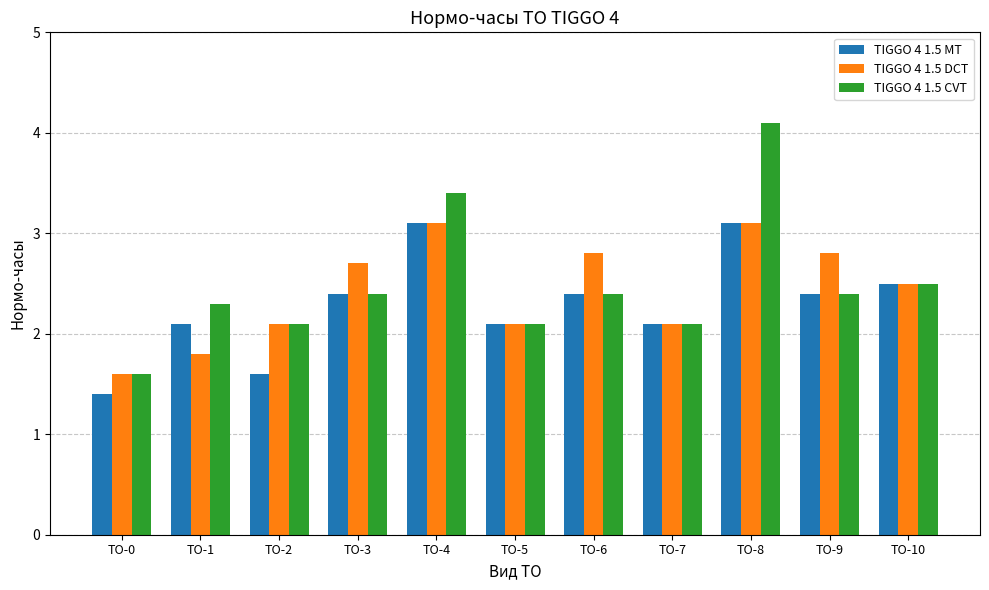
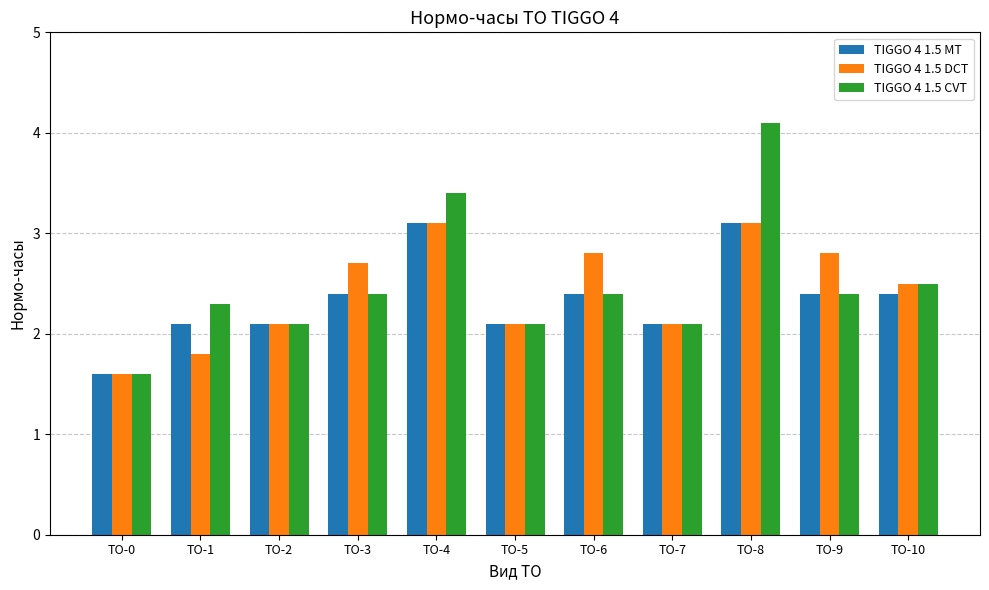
  {
    "TIGGO 4 1.5 MT": {
-     "ТО-0": 1.4,
+     "ТО-0": 1.6,
      "ТО-1": 2.1,
-     "ТО-2": 1.6,
+     "ТО-2": 2.1,
      "ТО-3": 2.4,
      "ТО-4": 3.1,
      "ТО-5": 2.1,
      "ТО-6": 2.4,
      "ТО-7": 2.1,
      "ТО-8": 3.1,
      "ТО-9": 2.4,
-     "ТО-10": 2.5
+     "ТО-10": 2.4
    },
    "TIGGO 4 1.5 DCT": {
      "ТО-0": 1.6,
      "ТО-1": 1.8,
      "ТО-2": 2.1,
      "ТО-3": 2.7,
      "ТО-4": 3.1,
      "ТО-5": 2.1,
      "ТО-6": 2.8,
      "ТО-7": 2.1,
      "ТО-8": 3.1,
      "ТО-9": 2.8,
      "ТО-10": 2.5
    },
    "TIGGO 4 1.5 CVT": {
      "ТО-0": 1.6,
      "ТО-1": 2.3,
      "ТО-2": 2.1,
      "ТО-3": 2.4,
      "ТО-4": 3.4,
      "ТО-5": 2.1,
      "ТО-6": 2.4,
      "ТО-7": 2.1,
      "ТО-8": 4.1,
      "ТО-9": 2.4,
      "ТО-10": 2.5
    }
  }
